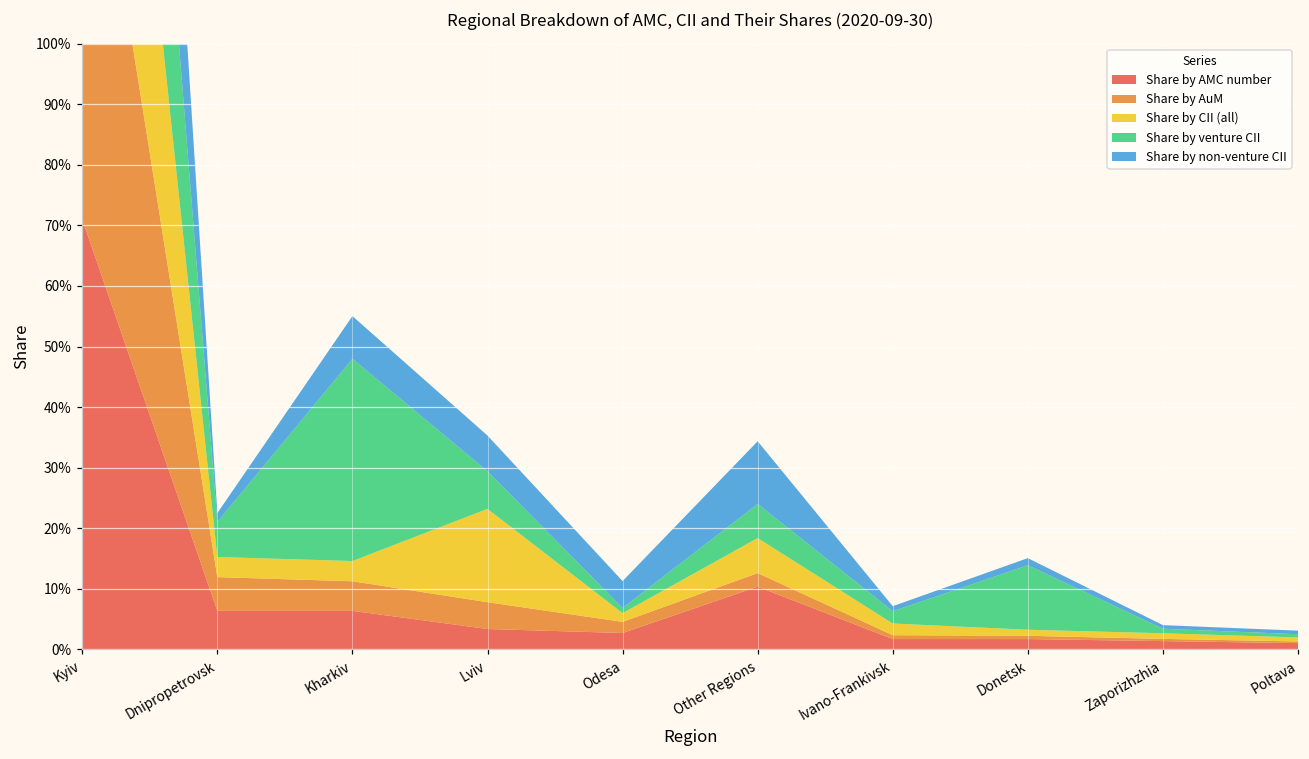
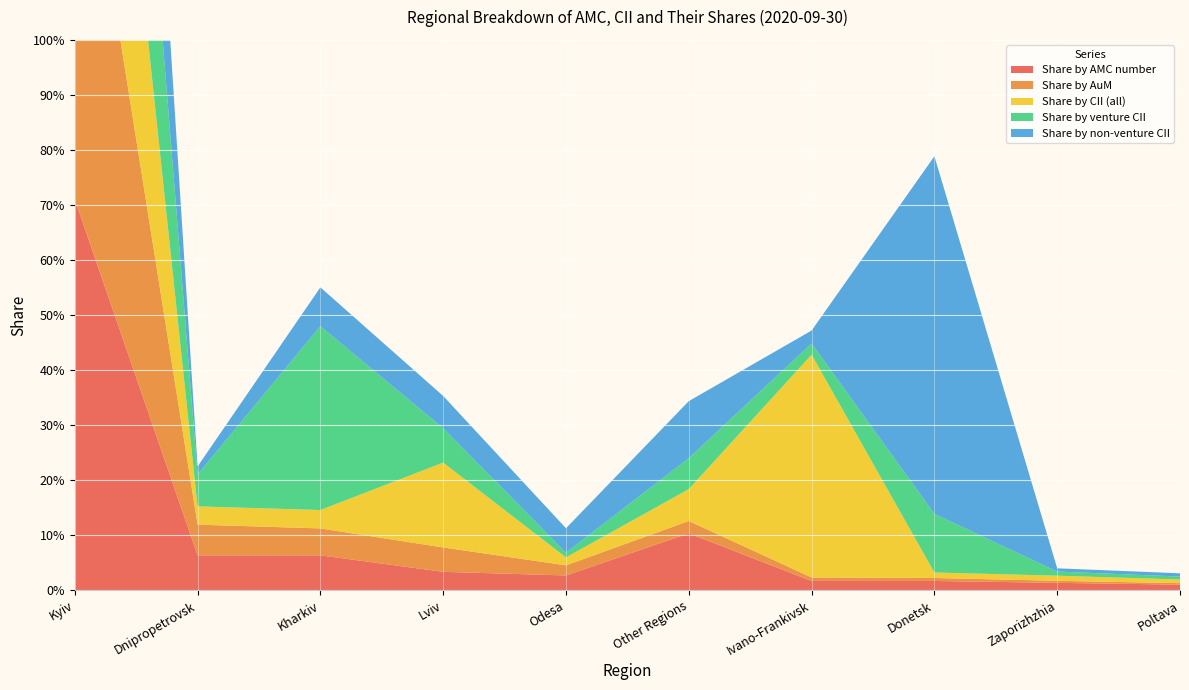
  {
    "Share by CII (all)": {
      "Dnipropetrovsk": "3%",
      "Kharkiv": "3%",
      "Lviv": "15%",
      "Odesa": "1%",
      "Other Regions": "6%",
-     "Ivano-Frankivsk": "2%",
+     "Ivano-Frankivsk": "40%",
      "Donetsk": "1%",
      "Zaporizhzhia": "1%",
      "Poltava": "1%"
    },
    "Share by venture CII": {
      "Dnipropetrovsk": "6%",
      "Kharkiv": "33%",
      "Lviv": "6%",
      "Odesa": "1%",
      "Other Regions": "6%",
      "Ivano-Frankivsk": "2%",
      "Donetsk": "11%",
      "Zaporizhzhia": "1%",
      "Poltava": "1%"
    },
    "Share by non-venture CII": {
      "Dnipropetrovsk": "1%",
      "Kharkiv": "7%",
      "Lviv": "6%",
      "Odesa": "4%",
      "Other Regions": "10%",
-     "Ivano-Frankivsk": "1%",
-     "Donetsk": "1%",
+     "Ivano-Frankivsk": "2%",
+     "Donetsk": "65%",
      "Zaporizhzhia": "1%",
      "Poltava": "1%"
    }
  }
